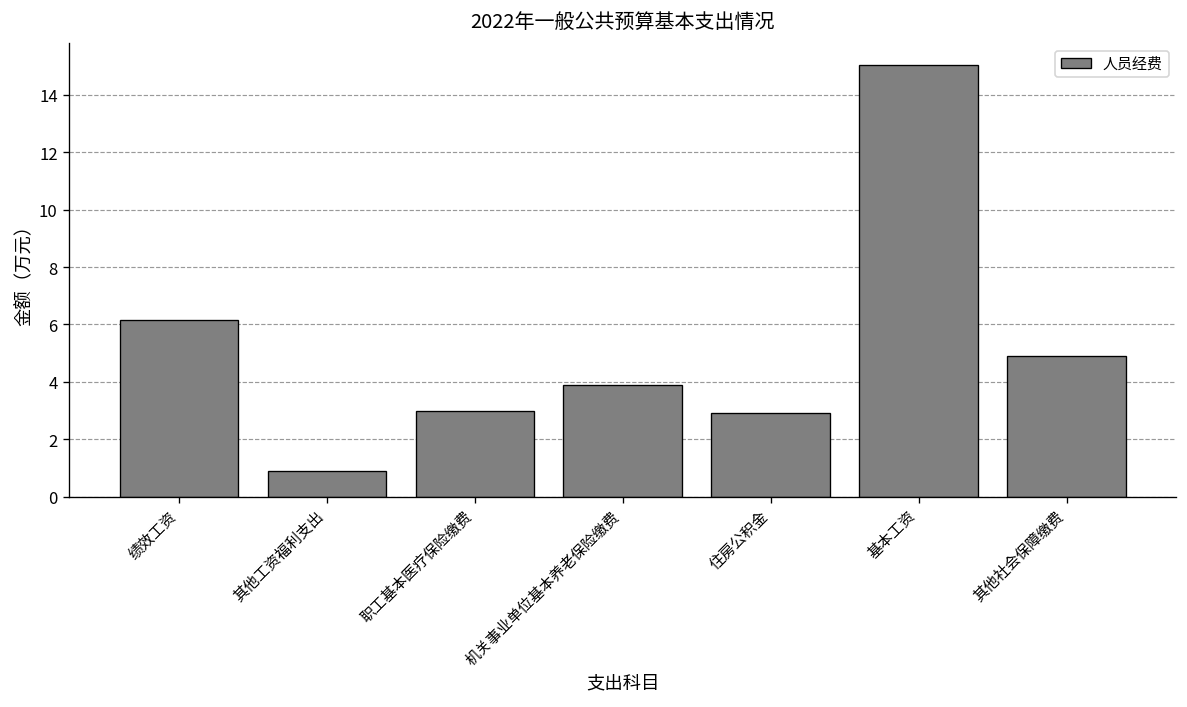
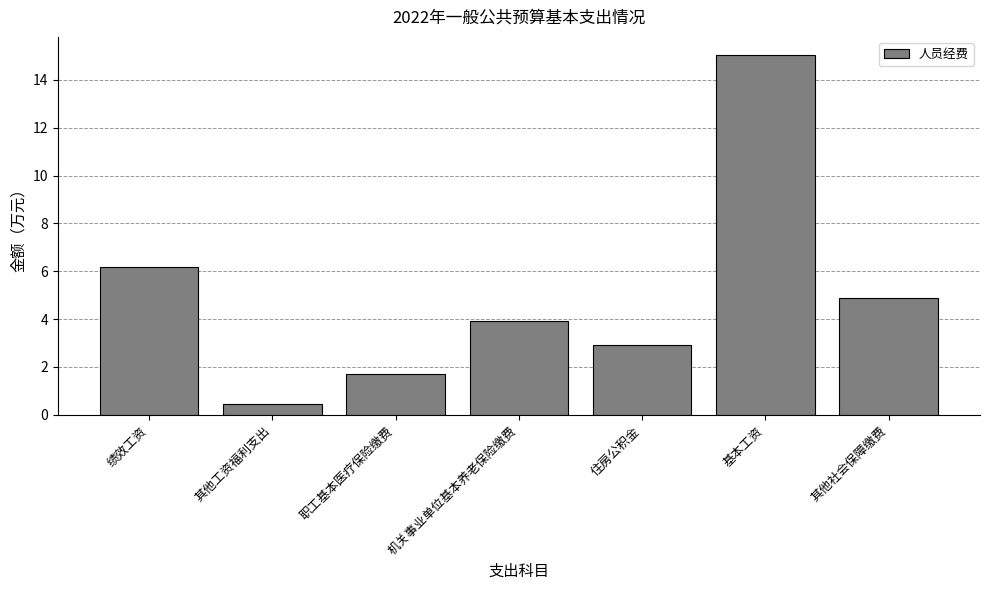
  {
    "绩效工资": 6.2,
-   "其他工资福利支出": 0.9,
-   "职工基本医疗保险缴费": 3.0,
+   "其他工资福利支出": 0.5,
+   "职工基本医疗保险缴费": 1.7,
    "机关事业单位基本养老保险缴费": 3.9,
    "住房公积金": 2.9,
    "基本工资": 15.0,
    "其他社会保障缴费": 4.9
  }
